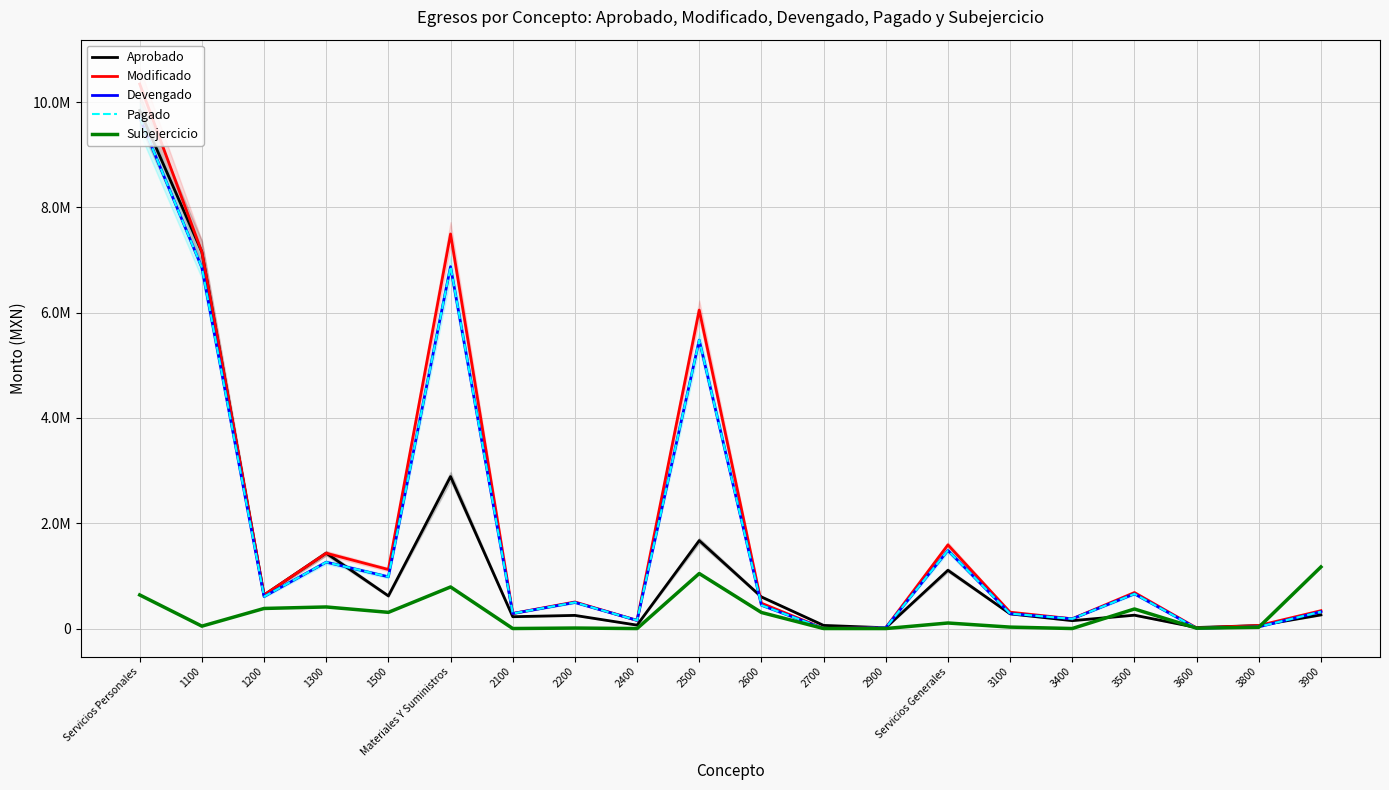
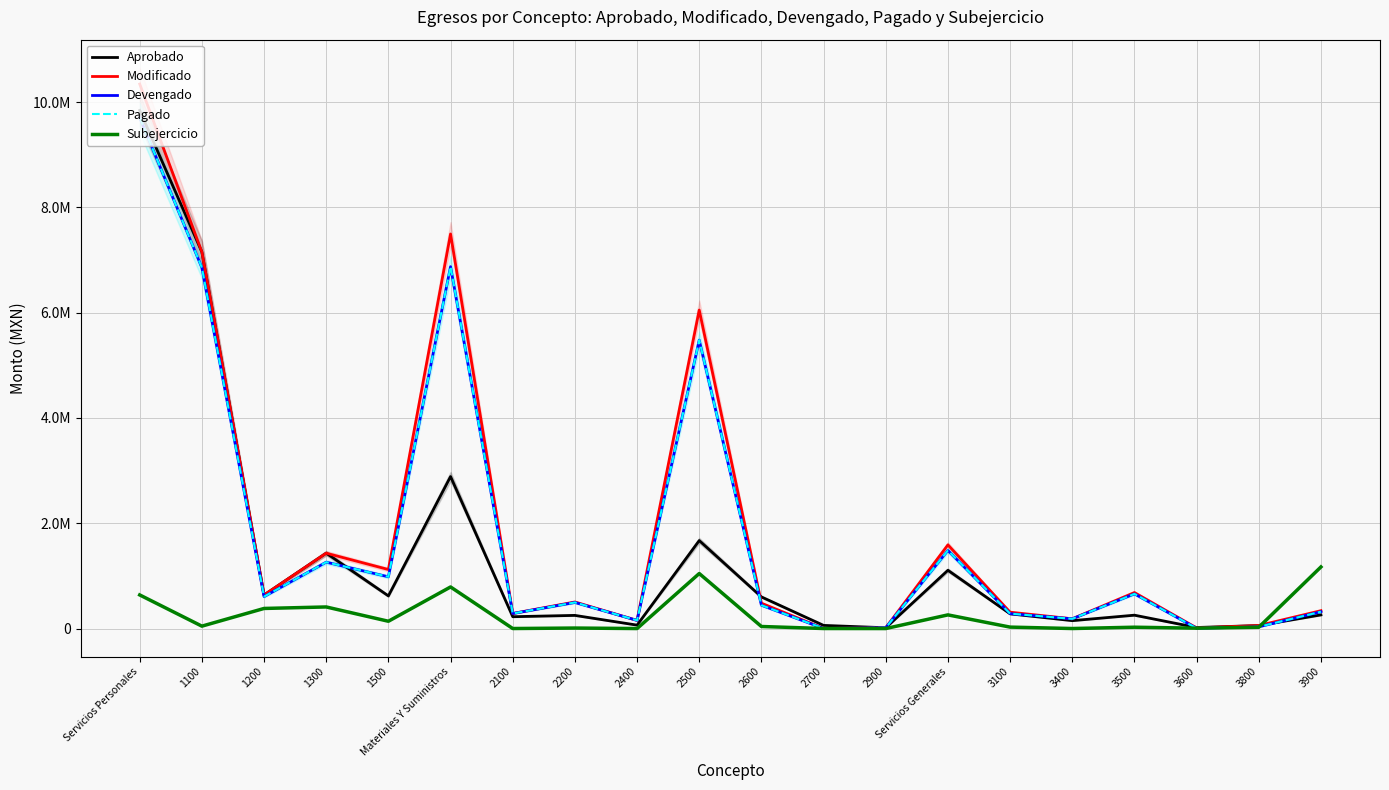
  {
    "Subejercicio": {
      "Servicios Personales": 600000,
      "1100": 0,
      "1200": 400000,
      "1300": 400000,
-     "1500": 300000,
+     "1500": 100000,
      "Materiales Y Suministros": 800000,
      "2100": 0,
      "2200": 0,
      "2400": 0,
      "2500": 1000000,
-     "2600": 300000,
-     "Servicios Generales": 100000,
+     "2600": 0,
+     "Servicios Generales": 300000,
      "3100": 0,
      "3400": 0,
-     "3500": 400000,
+     "3500": 0,
      "3900": 1200000
    }
  }
